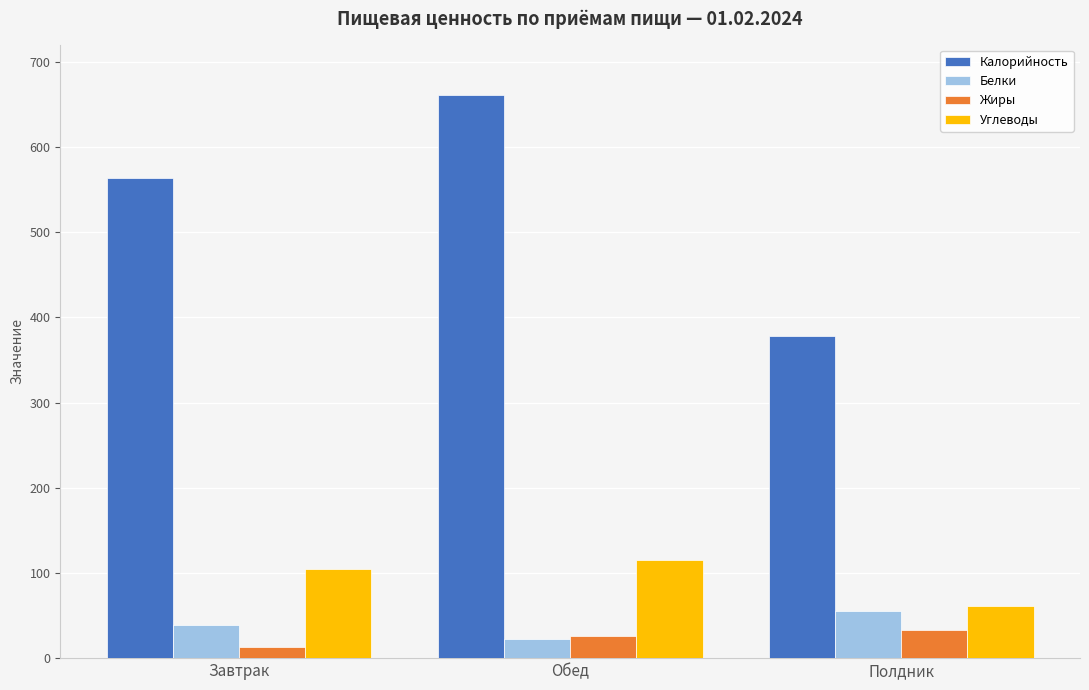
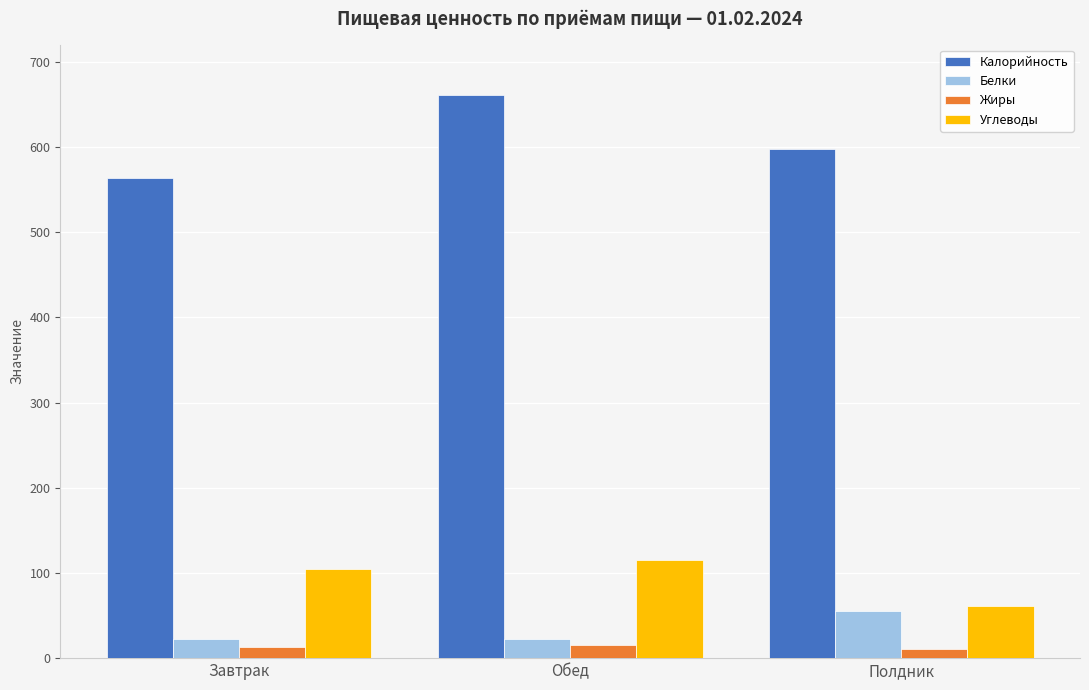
  {
    "Калорийность": {
      "Завтрак": 560,
      "Обед": 660,
-     "Полдник": 380
+     "Полдник": 600
    },
    "Белки": {
-     "Завтрак": 40,
+     "Завтрак": 20,
      "Обед": 20,
      "Полдник": 60
    },
    "Жиры": {
      "Завтрак": 10,
-     "Обед": 30,
-     "Полдник": 30
+     "Обед": 20,
+     "Полдник": 10
    },
    "Углеводы": {
      "Завтрак": 100,
      "Обед": 110,
      "Полдник": 60
    }
  }
